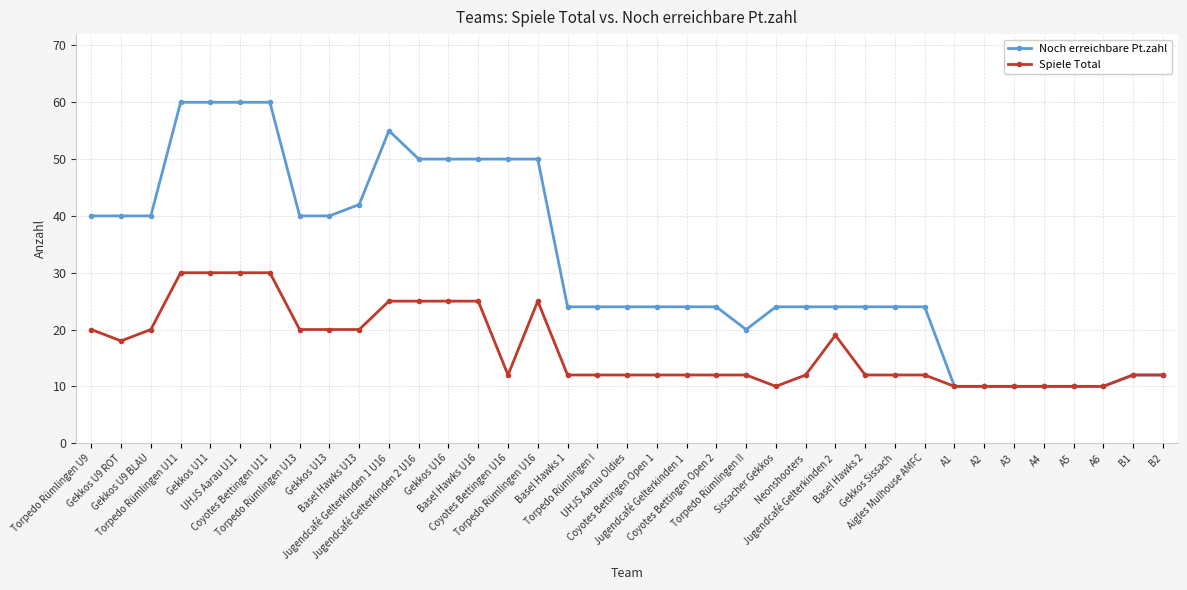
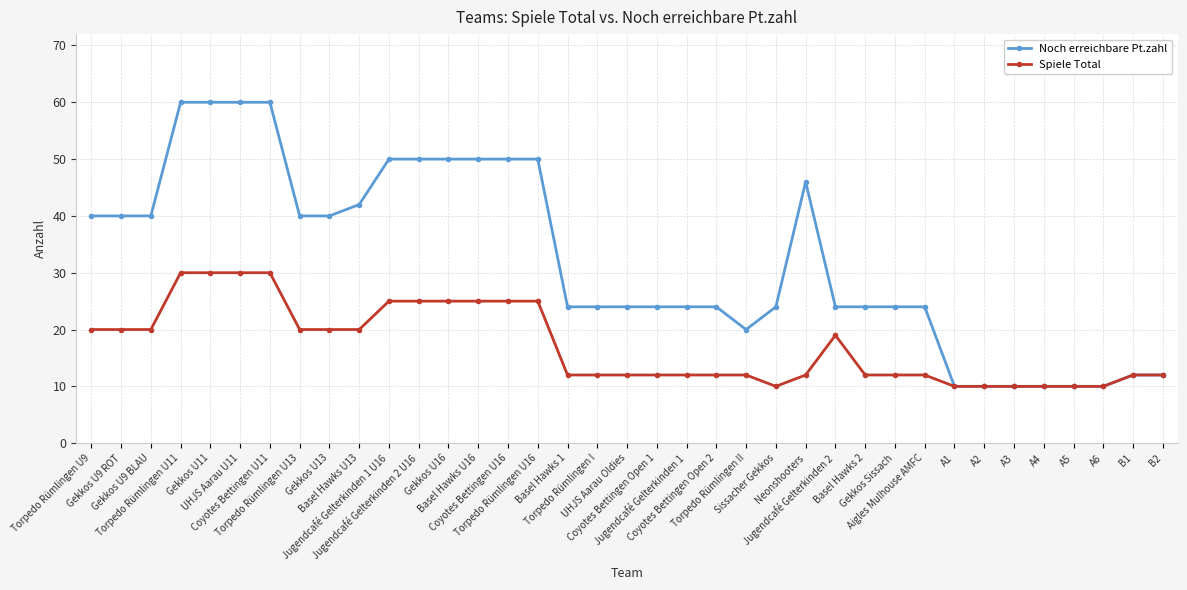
  {
    "Noch erreichbare Pt.zahl": {
      "Torpedo Rümlingen U9": 40,
      "Gekkos U9 ROT": 40,
      "Gekkos U9 BLAU": 40,
      "Torpedo Rümlingen U11": 60,
      "Gekkos U11": 60,
      "UHJS Aarau U11": 60,
      "Coyotes Bettingen U11": 60,
      "Torpedo Rümlingen U13": 40,
      "Gekkos U13": 40,
      "Basel Hawks U13": 42,
-     "Jugendcafé Gelterkinden 1 U16": 55,
+     "Jugendcafé Gelterkinden 1 U16": 50,
      "Jugendcafé Gelterkinden 2 U16": 50,
      "Gekkos U16": 50,
      "Basel Hawks U16": 50,
      "Coyotes Bettingen U16": 50,
      "Torpedo Rümlingen U16": 50,
      "Basel Hawks 1": 24,
      "Torpedo Rümlingen I": 24,
      "UHJS Aarau Oldies": 24,
      "Coyotes Bettingen Open 1": 24,
      "Jugendcafé Gelterkinden 1": 24,
      "Coyotes Bettingen Open 2": 24,
      "Torpedo Rümlingen II": 20,
      "Sissacher Gekkos": 24,
-     "Neonshooters": 24,
+     "Neonshooters": 46,
      "Jugendcafé Gelterkinden 2": 24,
      "Basel Hawks 2": 24,
      "Gekkos Sissach": 24,
      "Aigles Mulhouse AMFC": 24
    },
    "Spiele Total": {
      "Torpedo Rümlingen U9": 20,
-     "Gekkos U9 ROT": 18,
+     "Gekkos U9 ROT": 20,
      "Gekkos U9 BLAU": 20,
      "Torpedo Rümlingen U11": 30,
      "Gekkos U11": 30,
      "UHJS Aarau U11": 30,
      "Coyotes Bettingen U11": 30,
      "Torpedo Rümlingen U13": 20,
      "Gekkos U13": 20,
      "Basel Hawks U13": 20,
      "Jugendcafé Gelterkinden 1 U16": 25,
      "Jugendcafé Gelterkinden 2 U16": 25,
      "Gekkos U16": 25,
      "Basel Hawks U16": 25,
-     "Coyotes Bettingen U16": 12,
+     "Coyotes Bettingen U16": 25,
      "Torpedo Rümlingen U16": 25,
      "Basel Hawks 1": 12,
      "Torpedo Rümlingen I": 12,
      "UHJS Aarau Oldies": 12,
      "Coyotes Bettingen Open 1": 12,
      "Jugendcafé Gelterkinden 1": 12,
      "Coyotes Bettingen Open 2": 12,
      "Torpedo Rümlingen II": 12,
      "Sissacher Gekkos": 10,
      "Neonshooters": 12,
      "Jugendcafé Gelterkinden 2": 19,
      "Basel Hawks 2": 12,
      "Gekkos Sissach": 12,
      "Aigles Mulhouse AMFC": 12
    }
  }
